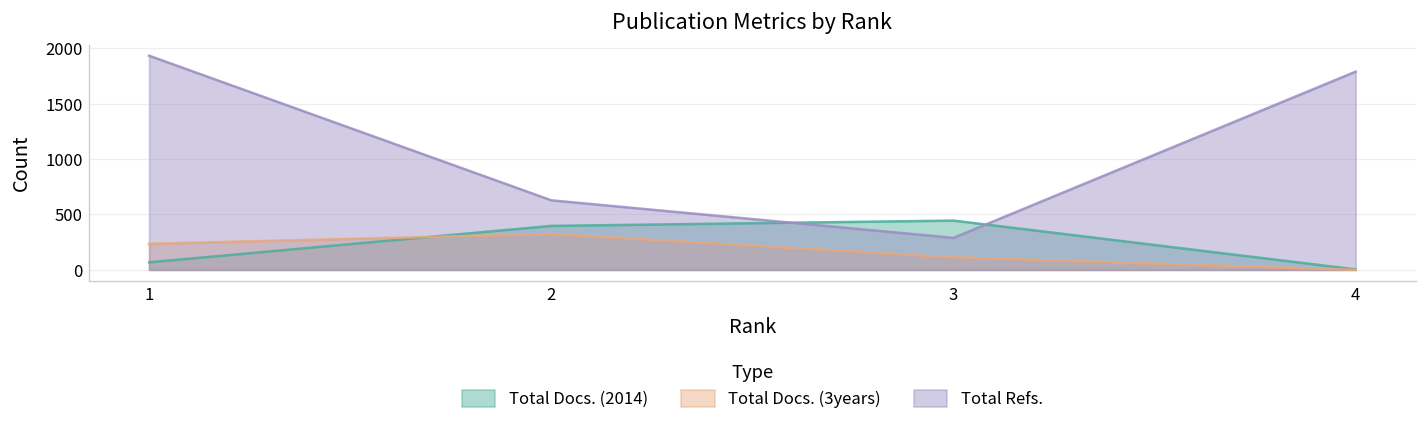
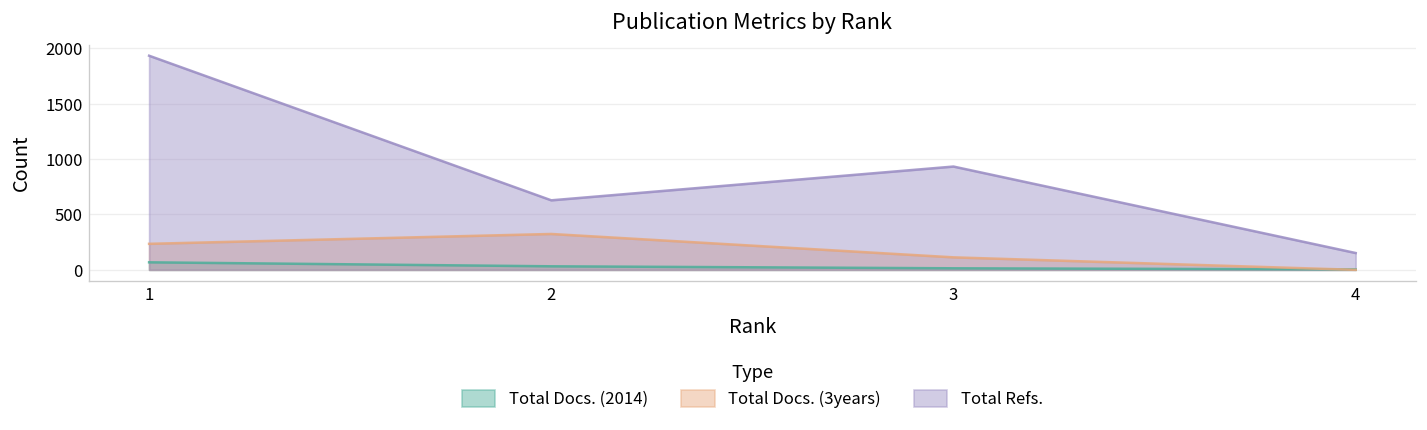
  {
    "Total Docs. (2014)": {
      "1": 100,
-     "2": 400,
-     "3": 400
+     "2": 0,
+     "3": 0
    },
    "Total Docs. (3years)": {
      "1": 200,
      "2": 300,
      "3": 100
    },
    "Total Refs.": {
      "1": 1900,
      "2": 600,
-     "3": 300,
-     "4": 1800
+     "3": 900,
+     "4": 200
    }
  }
